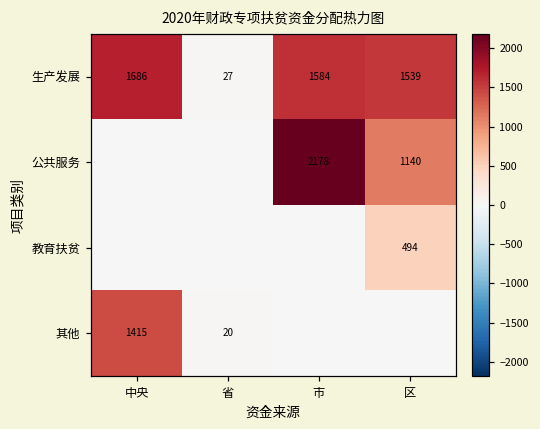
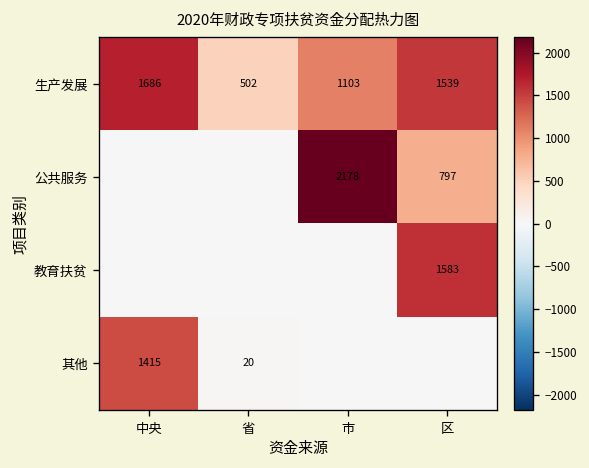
  {
    "生产发展": {
      "中央": 1686,
-     "省": 27,
-     "市": 1584,
+     "省": 502,
+     "市": 1103,
      "区": 1539
    },
    "公共服务": {
      "市": 2178,
-     "区": 1140
+     "区": 797
    },
    "教育扶贫": {
-     "区": 494
+     "区": 1583
    },
    "其他": {
      "中央": 1415,
      "省": 20
    }
  }
